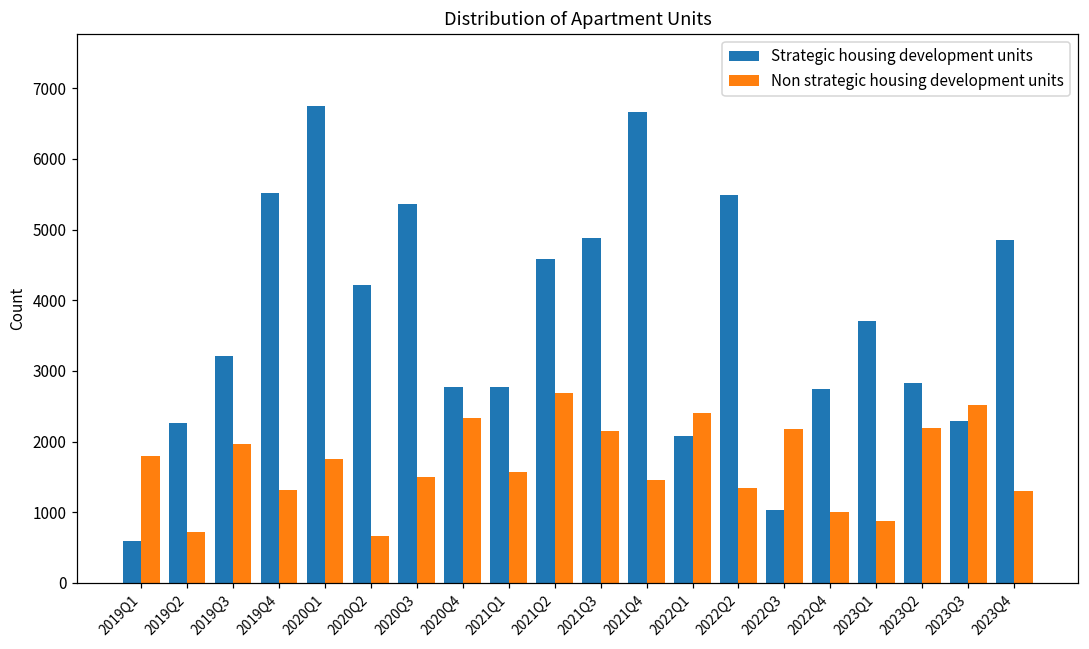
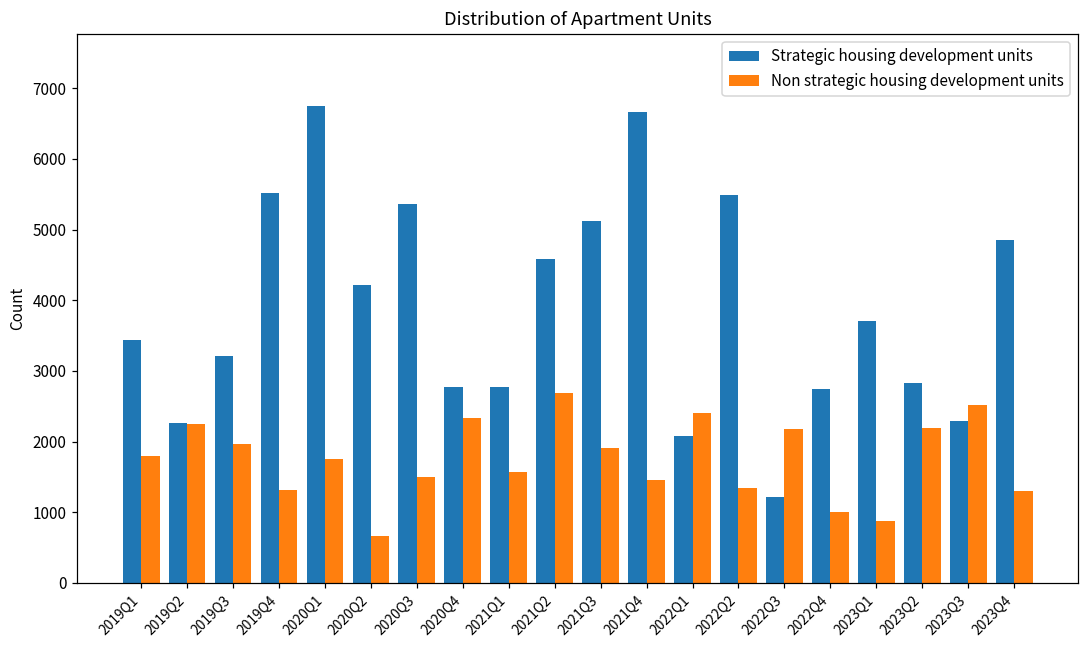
  {
    "Strategic housing development units": {
-     "2019Q1": 600,
+     "2019Q1": 3400,
      "2019Q2": 2300,
      "2019Q3": 3200,
      "2019Q4": 5500,
      "2020Q1": 6800,
      "2020Q2": 4200,
      "2020Q3": 5400,
      "2020Q4": 2800,
      "2021Q1": 2800,
      "2021Q2": 4600,
-     "2021Q3": 4900,
+     "2021Q3": 5100,
      "2021Q4": 6700,
      "2022Q1": 2100,
      "2022Q2": 5500,
-     "2022Q3": 1000,
+     "2022Q3": 1200,
      "2022Q4": 2800,
      "2023Q1": 3700,
      "2023Q2": 2800,
      "2023Q3": 2300,
      "2023Q4": 4900
    },
    "Non strategic housing development units": {
      "2019Q1": 1800,
-     "2019Q2": 700,
+     "2019Q2": 2300,
      "2019Q3": 2000,
      "2019Q4": 1300,
      "2020Q1": 1800,
      "2020Q2": 700,
      "2020Q3": 1500,
      "2020Q4": 2300,
      "2021Q1": 1600,
      "2021Q2": 2700,
-     "2021Q3": 2200,
+     "2021Q3": 1900,
      "2021Q4": 1400,
      "2022Q1": 2400,
      "2022Q2": 1300,
      "2022Q3": 2200,
      "2022Q4": 1000,
      "2023Q1": 900,
      "2023Q2": 2200,
      "2023Q3": 2500,
      "2023Q4": 1300
    }
  }
